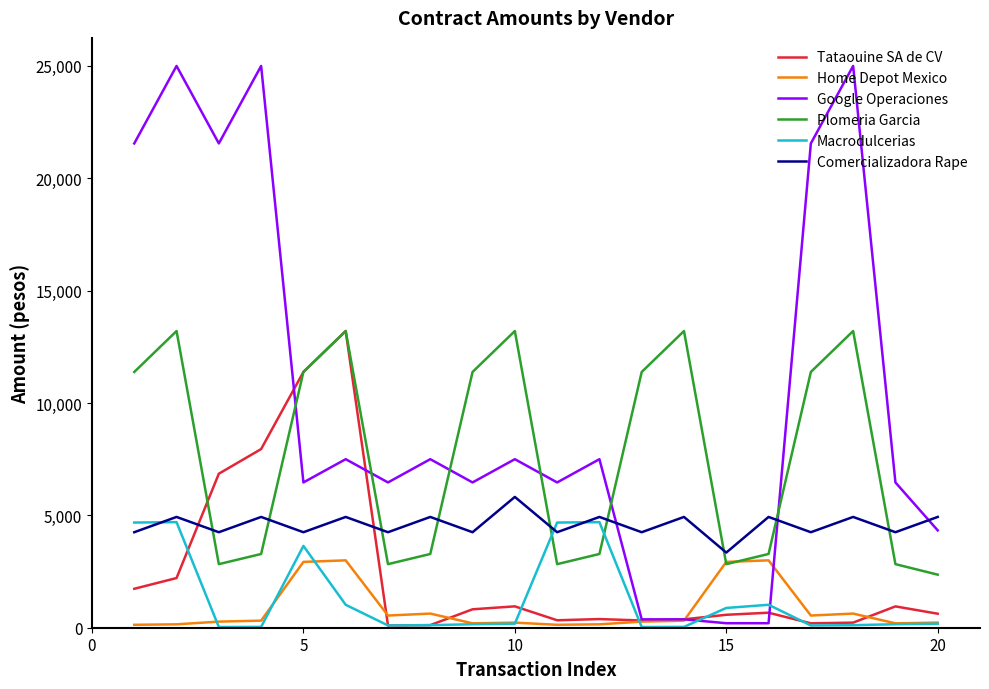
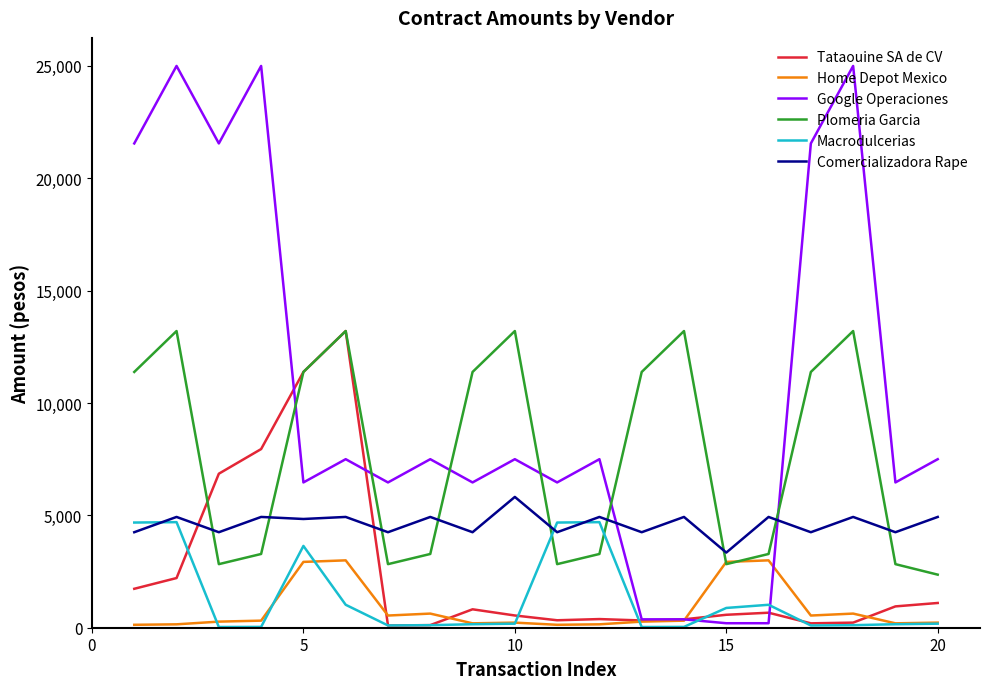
  {
    "Tataouine SA de CV": {
-     "10": "1,000",
+     "10": "500",
      "15": "600",
-     "20": "600"
+     "20": "1,100"
    },
    "Home Depot Mexico": {
      "5": "2,900"
    },
    "Google Operaciones": {
      "5": "6,500",
      "10": "7,500",
      "15": "200",
-     "20": "4,300"
+     "20": "7,500"
    },
    "Plomeria Garcia": {
      "10": "13,200",
      "20": "2,400"
    },
    "Macrodulcerias": {
      "5": "3,600",
      "15": "900"
    },
    "Comercializadora Rape": {
-     "5": "4,300",
+     "5": "4,800",
      "10": "5,800",
      "15": "3,300",
      "20": "4,900"
    }
  }
